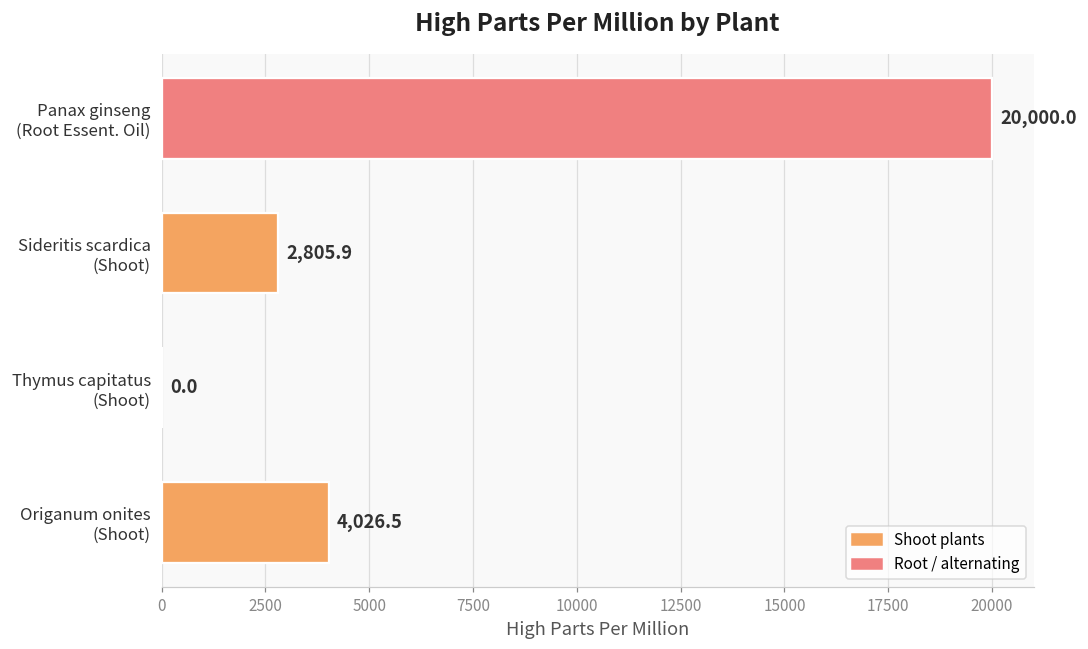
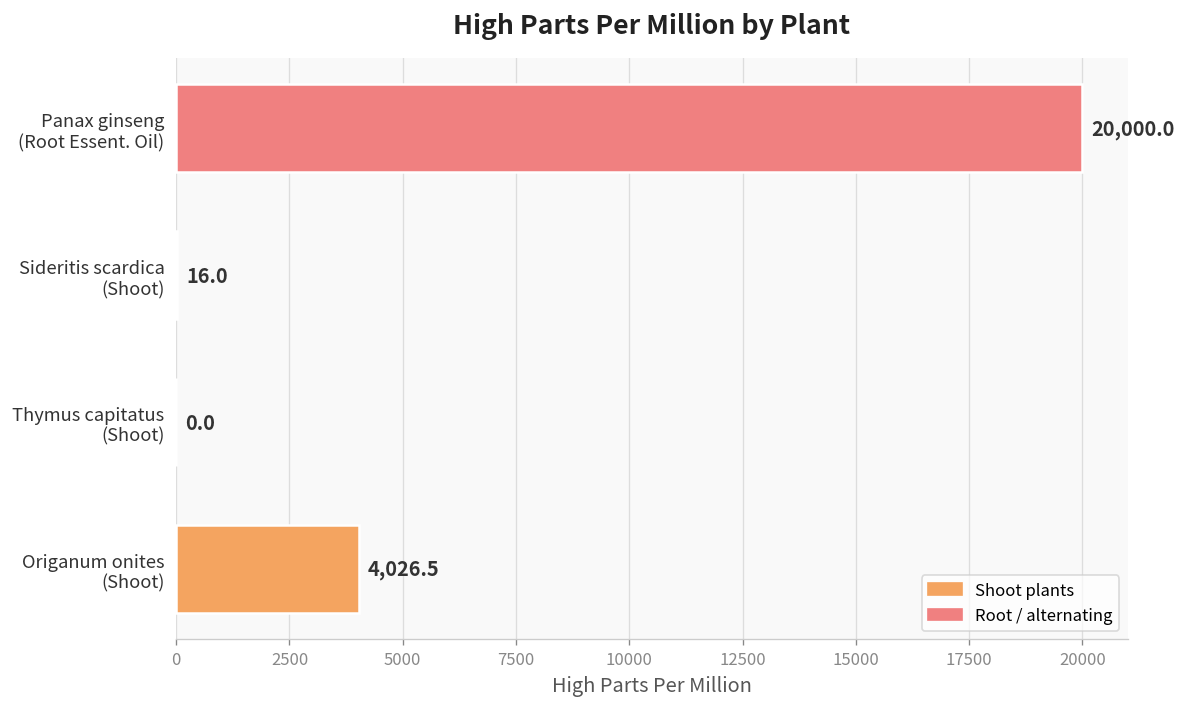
  {
    "Panax ginseng (Root Essent. Oil)": "20,000.0",
-   "Sideritis scardica (Shoot)": "2,805.9",
+   "Sideritis scardica (Shoot)": "16.0",
    "Thymus capitatus (Shoot)": "0.0",
    "Origanum onites (Shoot)": "4,026.5"
  }
